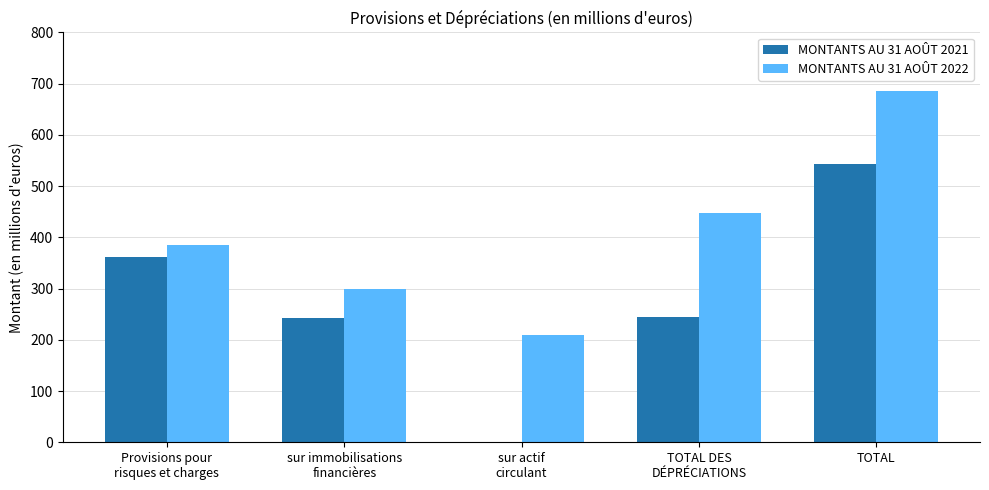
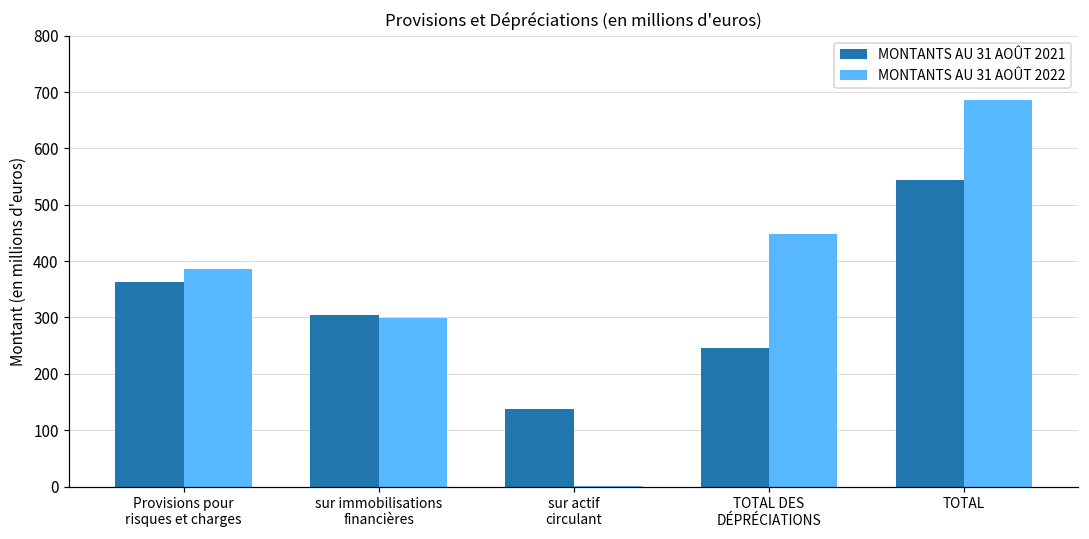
  {
    "MONTANTS AU 31 AOÛT 2021": {
      "Provisions pour risques et charges": 360,
-     "sur immobilisations financières": 240,
-     "sur actif circulant": 0,
+     "sur immobilisations financières": 310,
+     "sur actif circulant": 140,
      "TOTAL DES DÉPRÉCIATIONS": 250,
      "TOTAL": 540
    },
    "MONTANTS AU 31 AOÛT 2022": {
      "Provisions pour risques et charges": 390,
      "sur immobilisations financières": 300,
-     "sur actif circulant": 210,
+     "sur actif circulant": 0,
      "TOTAL DES DÉPRÉCIATIONS": 450,
      "TOTAL": 690
    }
  }
